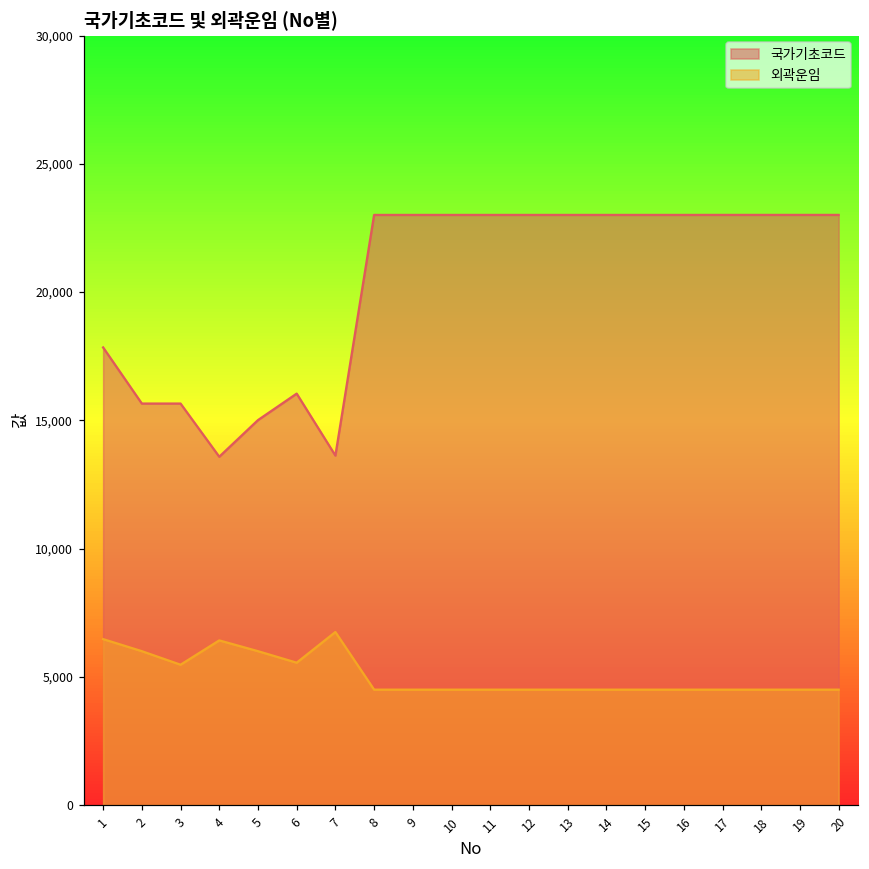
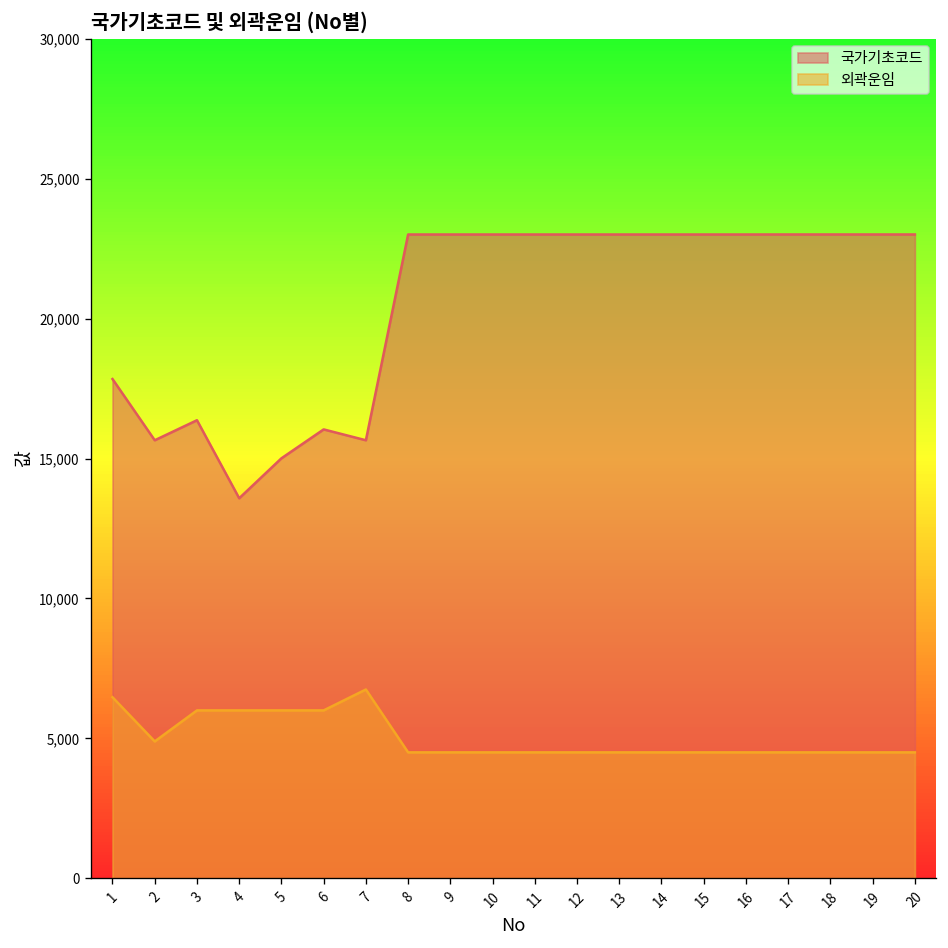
  {
    "국가기초코드": {
      "1": "17,800",
      "2": "15,700",
-     "3": "15,700",
+     "3": "16,400",
      "4": "13,600",
      "5": "15,000",
      "6": "16,000",
-     "7": "13,600",
+     "7": "15,700",
      "8": "23,000",
      "9": "23,000",
      "10": "23,000",
      "11": "23,000",
      "12": "23,000",
      "13": "23,000",
      "14": "23,000",
      "15": "23,000",
      "16": "23,000",
      "17": "23,000",
      "18": "23,000",
      "19": "23,000",
      "20": "23,000"
    },
    "외곽운임": {
      "1": "6,500",
-     "2": "6,000",
-     "3": "5,500",
-     "4": "6,400",
+     "2": "4,900",
+     "3": "6,000",
+     "4": "6,000",
      "5": "6,000",
-     "6": "5,600",
+     "6": "6,000",
      "7": "6,700",
      "8": "4,500",
      "9": "4,500",
      "10": "4,500",
      "11": "4,500",
      "12": "4,500",
      "13": "4,500",
      "14": "4,500",
      "15": "4,500",
      "16": "4,500",
      "17": "4,500",
      "18": "4,500",
      "19": "4,500",
      "20": "4,500"
    }
  }
